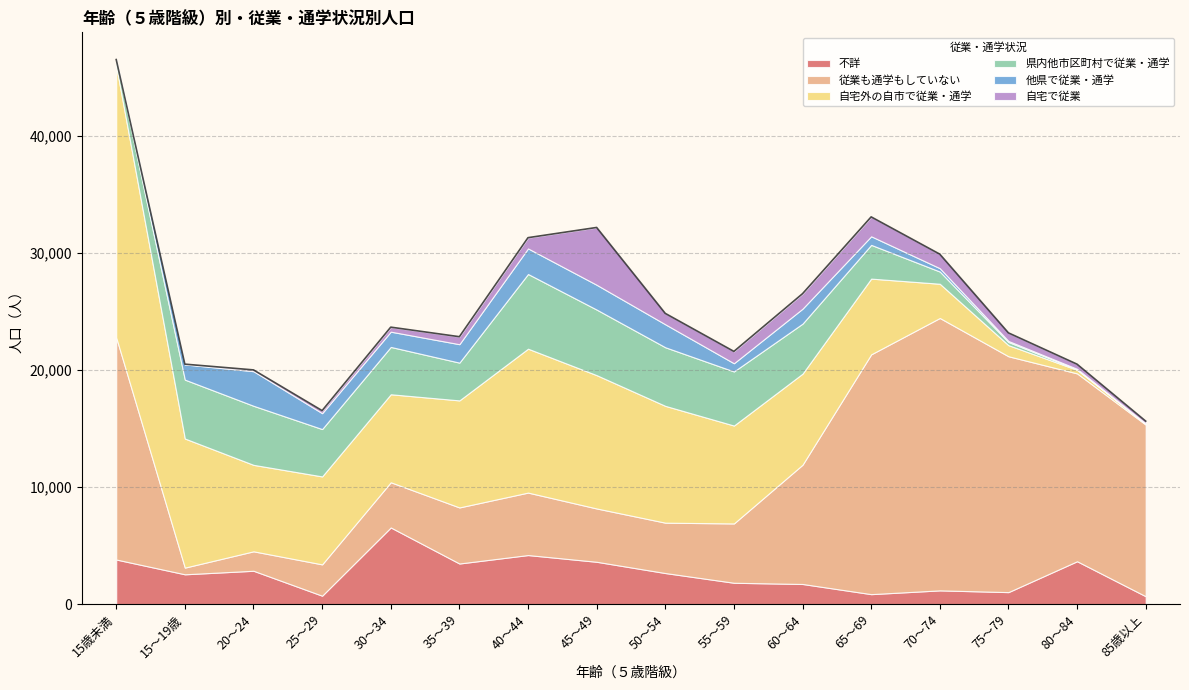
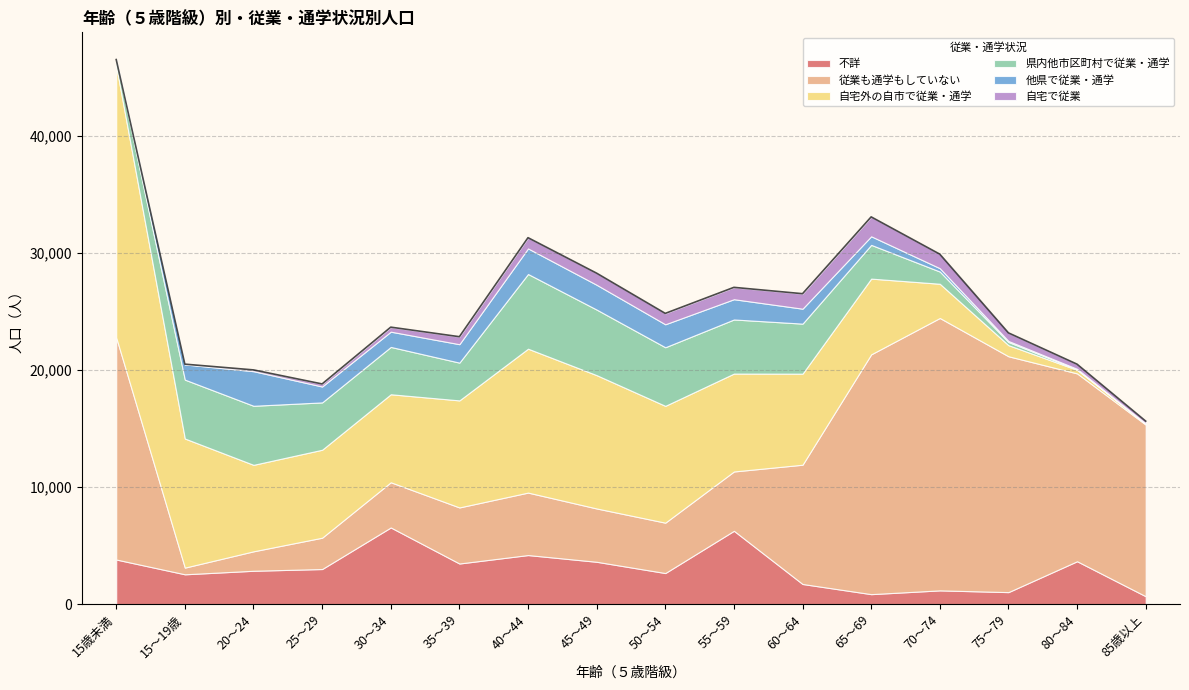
  {
    "不詳": {
      "15歳未満": "3,800",
      "15～19歳": "2,500",
      "20～24": "2,900",
-     "25～29": "700",
+     "25～29": "3,000",
      "30～34": "6,600",
      "35～39": "3,500",
      "40～44": "4,200",
      "45～49": "3,600",
      "50～54": "2,700",
-     "55～59": "1,800",
+     "55～59": "6,300",
      "60～64": "1,700",
      "65～69": "900",
      "70～74": "1,200",
      "75～79": "1,000",
      "80～84": "3,700",
      "85歳以上": "700"
    },
    "県内他市区町村で従業・通学": {
      "15～19歳": "5,000",
      "20～24": "5,000",
      "25～29": "4,000",
      "30～34": "4,000",
      "35～39": "3,200",
      "40～44": "6,400",
      "45～49": "5,600",
      "50～54": "5,000",
      "55～59": "4,600",
      "60～64": "4,300",
      "65～69": "2,900",
      "70～74": "1,000"
    },
    "他県で従業・通学": {
      "25～29": "1,400",
      "30～34": "1,300",
      "35～39": "1,600",
      "40～44": "2,200",
      "45～49": "2,100",
      "50～54": "2,000",
-     "55～59": "700",
+     "55～59": "1,700",
      "60～64": "1,300",
      "65～69": "700",
      "70～74": "300"
    },
    "自宅で従業": {
      "25～29": "200",
      "30～34": "400",
      "35～39": "600",
      "40～44": "900",
-     "45～49": "4,900",
+     "45～49": "1,000",
      "50～54": "900",
      "55～59": "1,000",
      "60～64": "1,300",
      "65～69": "1,700",
      "70～74": "1,200",
      "75～79": "700",
      "80～84": "400"
    }
  }
